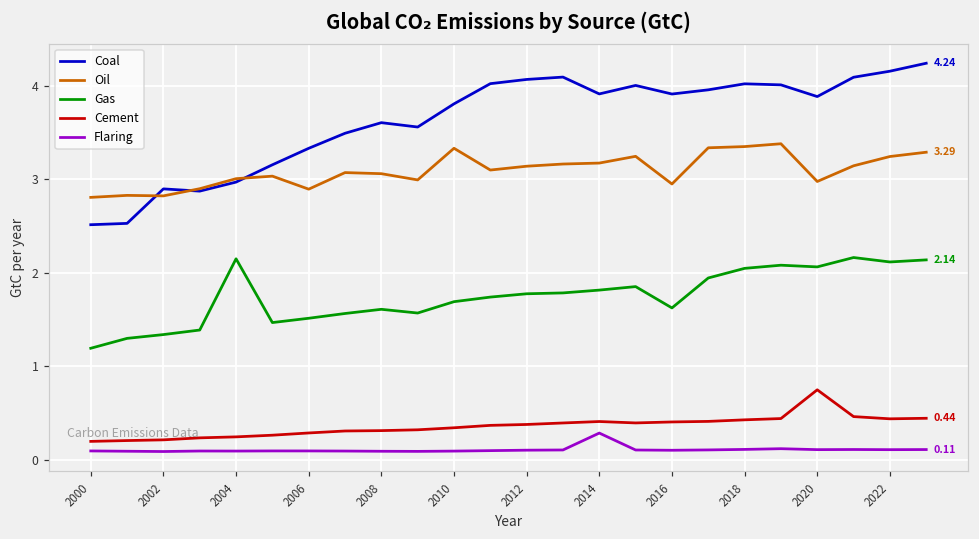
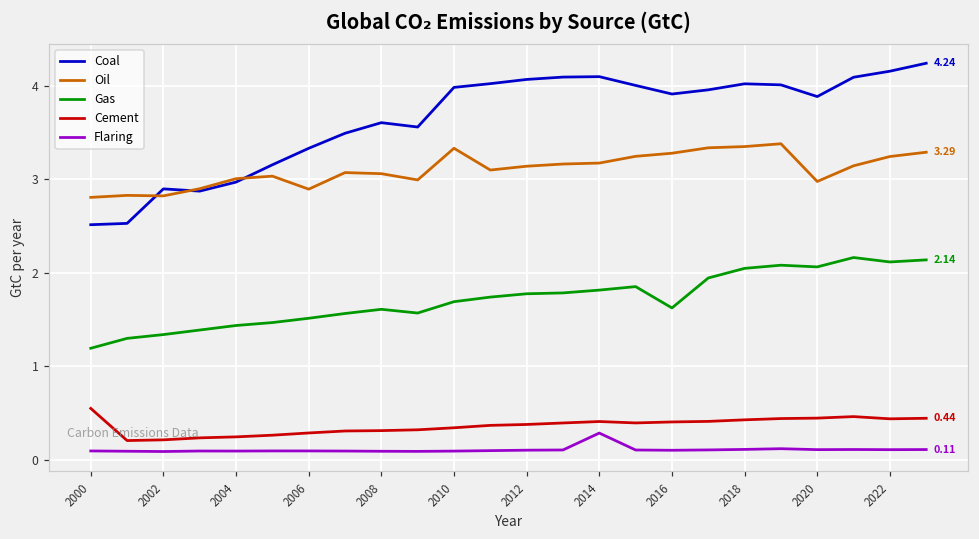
  {
    "Coal": {
      "2000": 2.5,
      "2002": 2.9,
      "2004": 3.0,
      "2006": 3.3,
      "2008": 3.6,
-     "2010": 3.8,
+     "2010": 4.0,
      "2012": 4.1,
-     "2014": 3.9,
+     "2014": 4.1,
      "2016": 3.9,
      "2018": 4.0,
      "2020": 3.9,
      "2022": 4.2
    },
    "Oil": {
      "2000": 2.8,
      "2002": 2.8,
      "2004": 3.0,
      "2006": 2.9,
      "2008": 3.1,
      "2010": 3.3,
      "2012": 3.1,
      "2014": 3.2,
-     "2016": 2.9,
+     "2016": 3.3,
      "2018": 3.3,
      "2020": 3.0,
      "2022": 3.2
    },
    "Gas": {
      "2000": 1.2,
      "2002": 1.3,
-     "2004": 2.1,
+     "2004": 1.4,
      "2006": 1.5,
      "2008": 1.6,
      "2010": 1.7,
      "2012": 1.8,
      "2014": 1.8,
      "2016": 1.6,
      "2018": 2.0,
      "2020": 2.1,
      "2022": 2.1
    },
    "Cement": {
-     "2000": 0.2,
+     "2000": 0.5,
      "2002": 0.2,
      "2004": 0.2,
      "2006": 0.3,
      "2008": 0.3,
      "2010": 0.3,
      "2012": 0.4,
      "2014": 0.4,
      "2016": 0.4,
      "2018": 0.4,
-     "2020": 0.7,
+     "2020": 0.4,
      "2022": 0.4
    },
    "Flaring": {
      "2000": 0.1,
      "2002": 0.1,
      "2004": 0.1,
      "2006": 0.1,
      "2008": 0.1,
      "2010": 0.1,
      "2012": 0.1,
      "2014": 0.3,
      "2016": 0.1,
      "2018": 0.1,
      "2020": 0.1,
      "2022": 0.1
    }
  }
